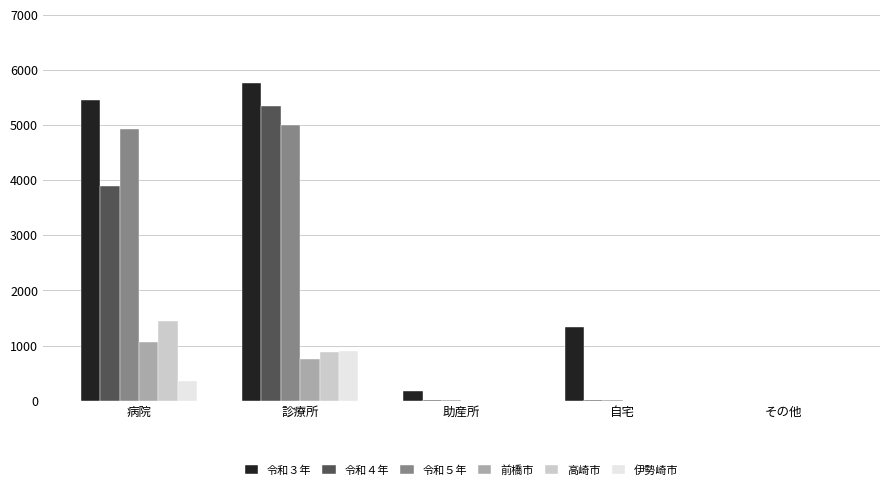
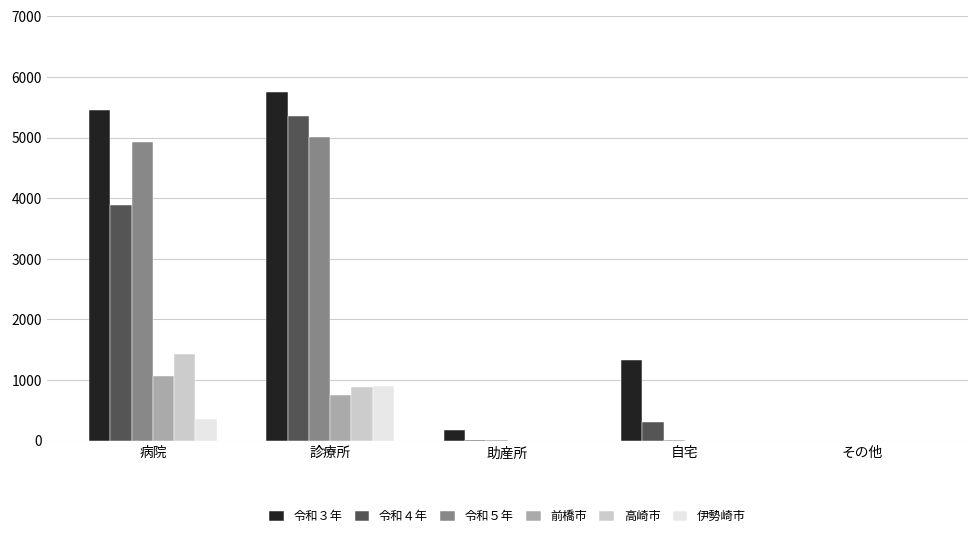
  {
    "令和３年": {
      "病院": 5500,
      "診療所": 5800,
      "助産所": 200,
      "自宅": 1300
    },
    "令和４年": {
      "病院": 3900,
      "診療所": 5400,
-     "自宅": 0
+     "自宅": 300
    }
  }
